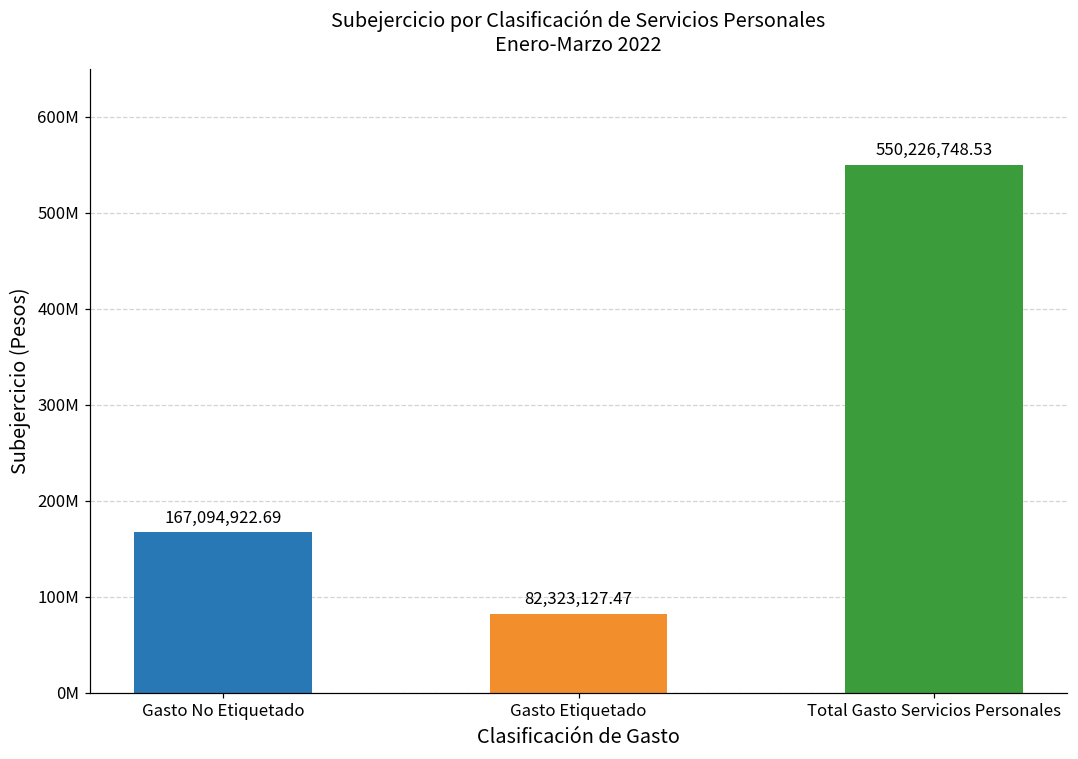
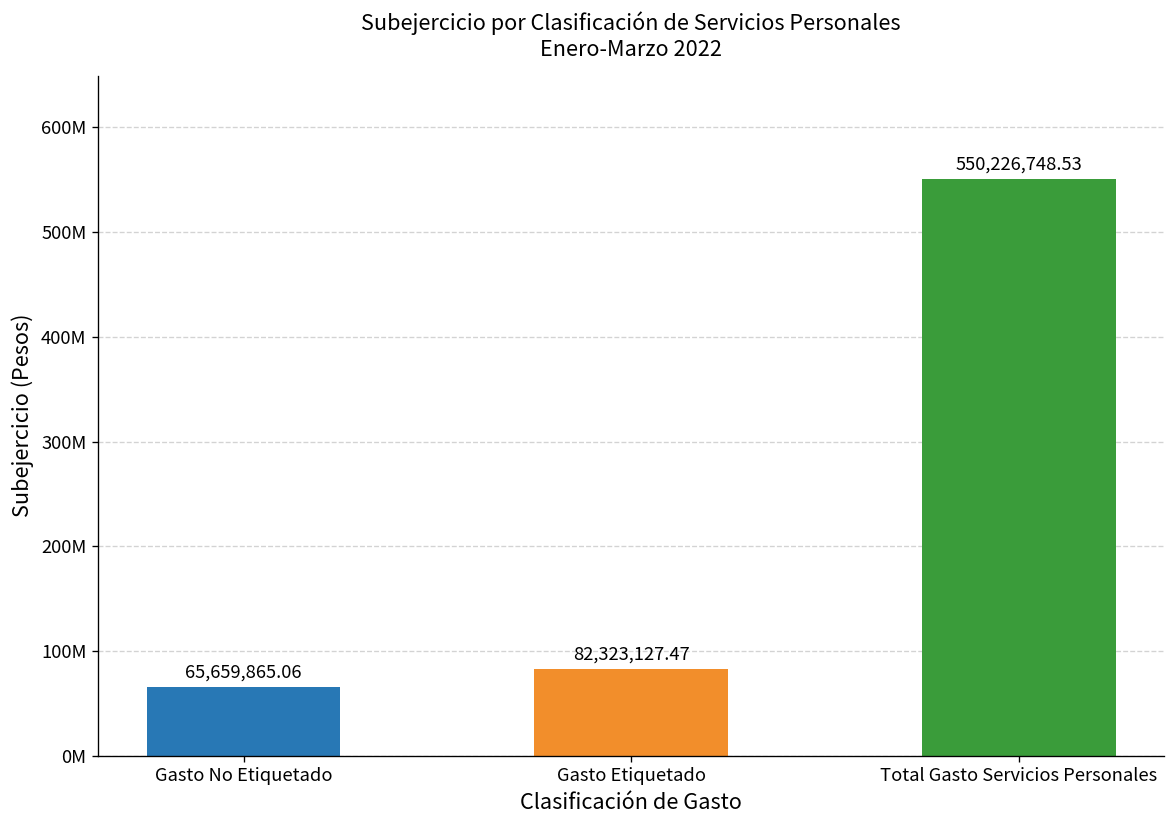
  {
-   "Gasto No Etiquetado": "167,094,922.69",
+   "Gasto No Etiquetado": "65,659,865.06",
    "Gasto Etiquetado": "82,323,127.47",
    "Total Gasto Servicios Personales": "550,226,748.53"
  }
